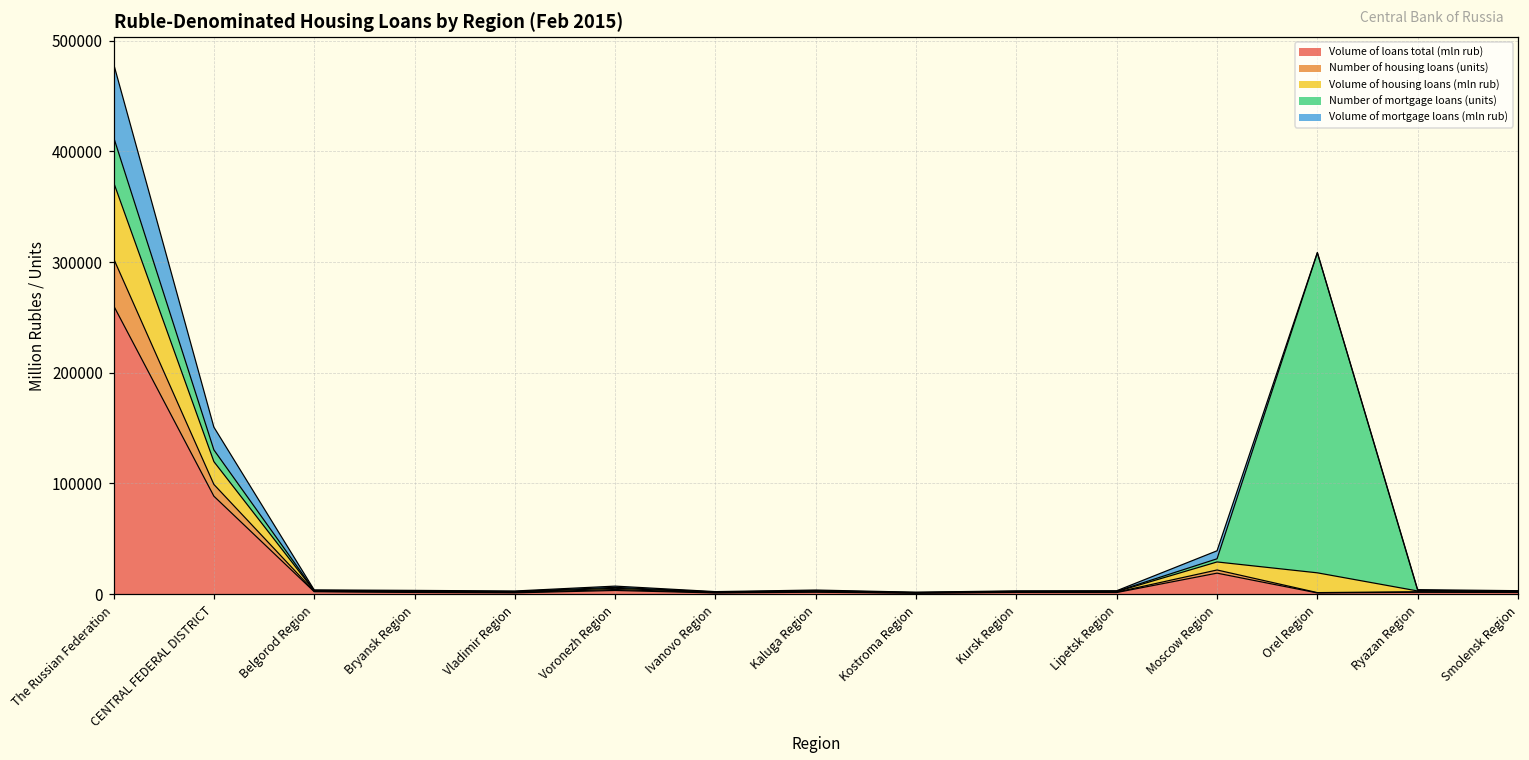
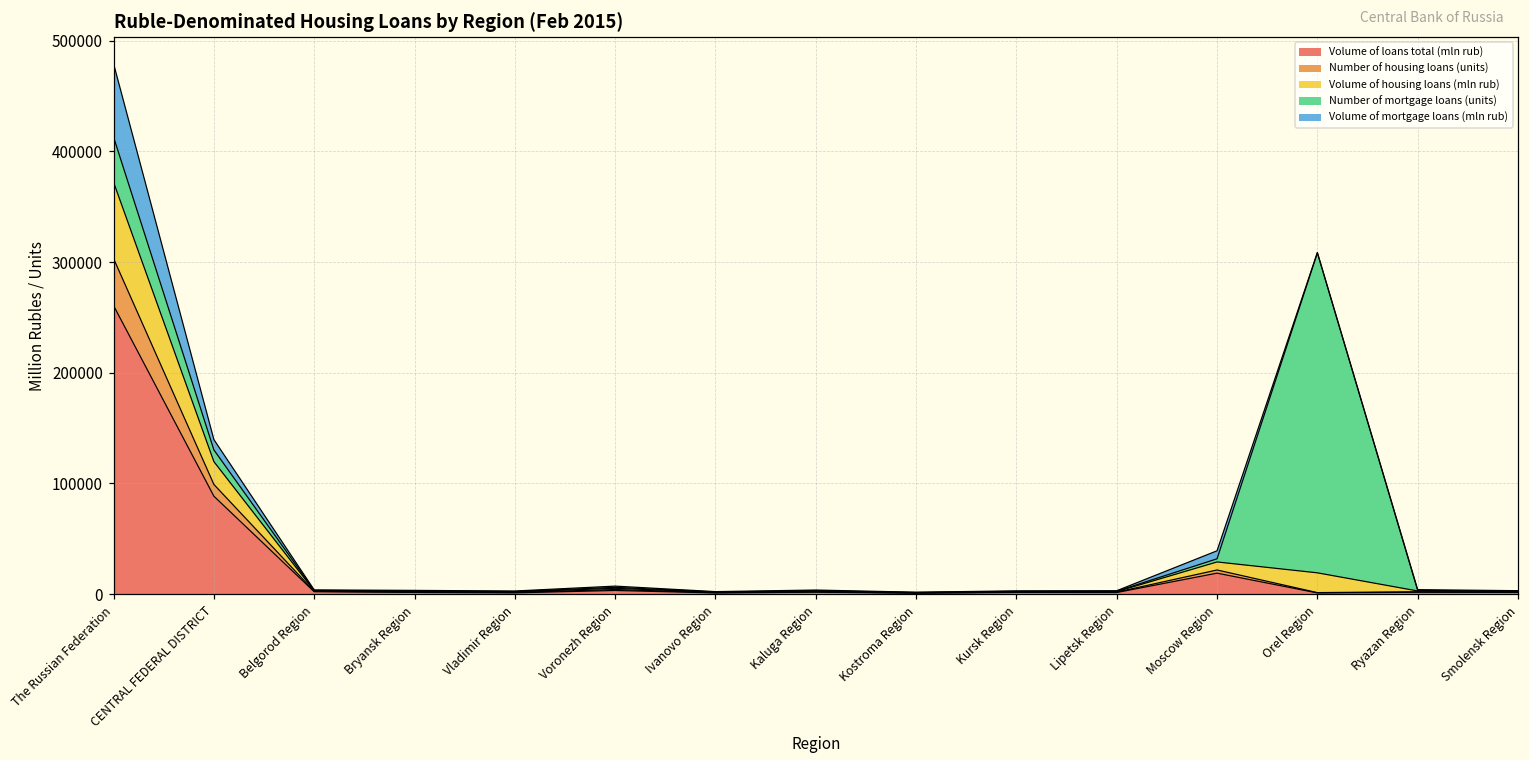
  {
    "Volume of housing loans (mln rub)": {
      "The Russian Federation": 69000,
      "CENTRAL FEDERAL DISTRICT": 21000,
      "Moscow Region": 7000,
      "Orel Region": 18000
    },
    "Number of mortgage loans (units)": {
      "The Russian Federation": 41000,
      "CENTRAL FEDERAL DISTRICT": 11000,
      "Moscow Region": 3000
    },
    "Volume of mortgage loans (mln rub)": {
      "The Russian Federation": 66000,
-     "CENTRAL FEDERAL DISTRICT": 21000,
+     "CENTRAL FEDERAL DISTRICT": 9000,
      "Moscow Region": 7000
    }
  }
